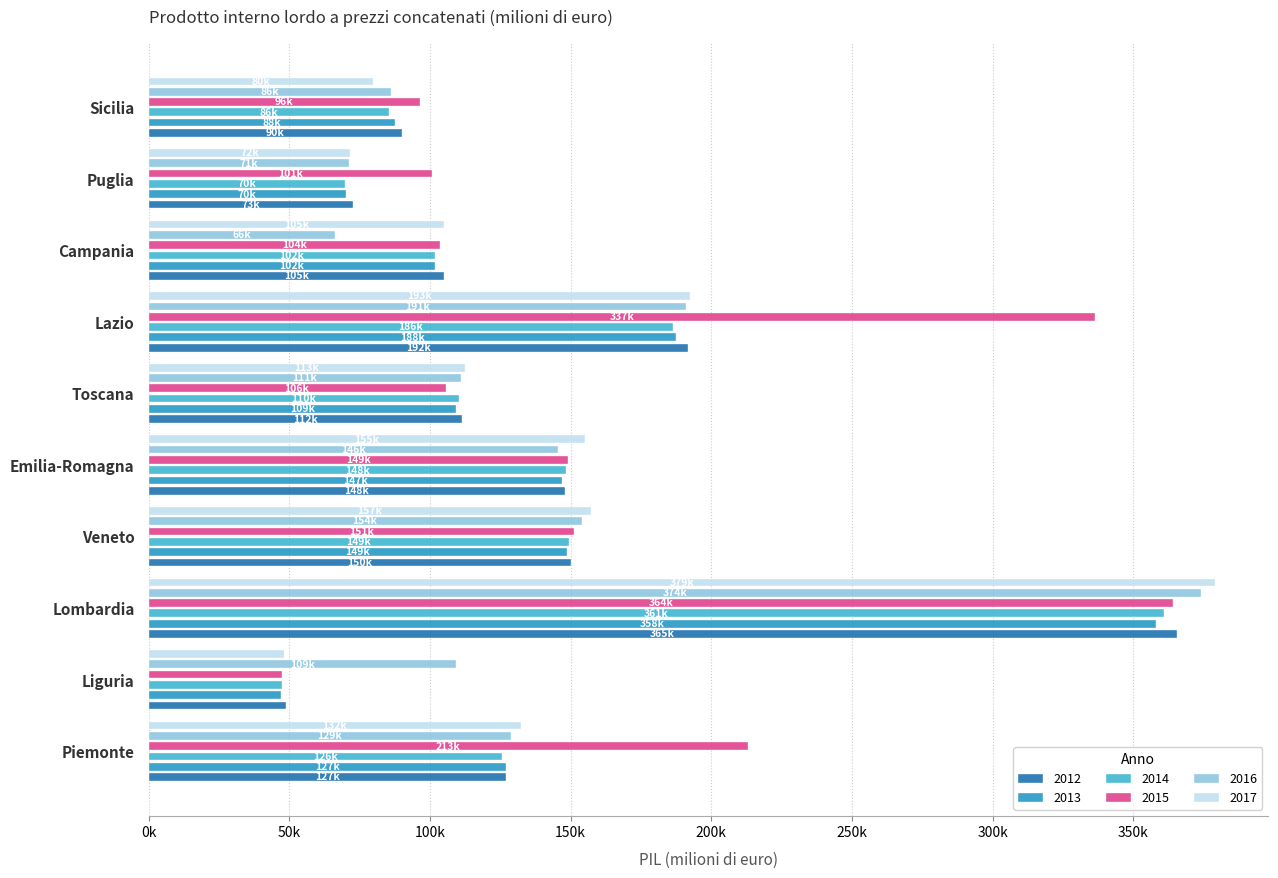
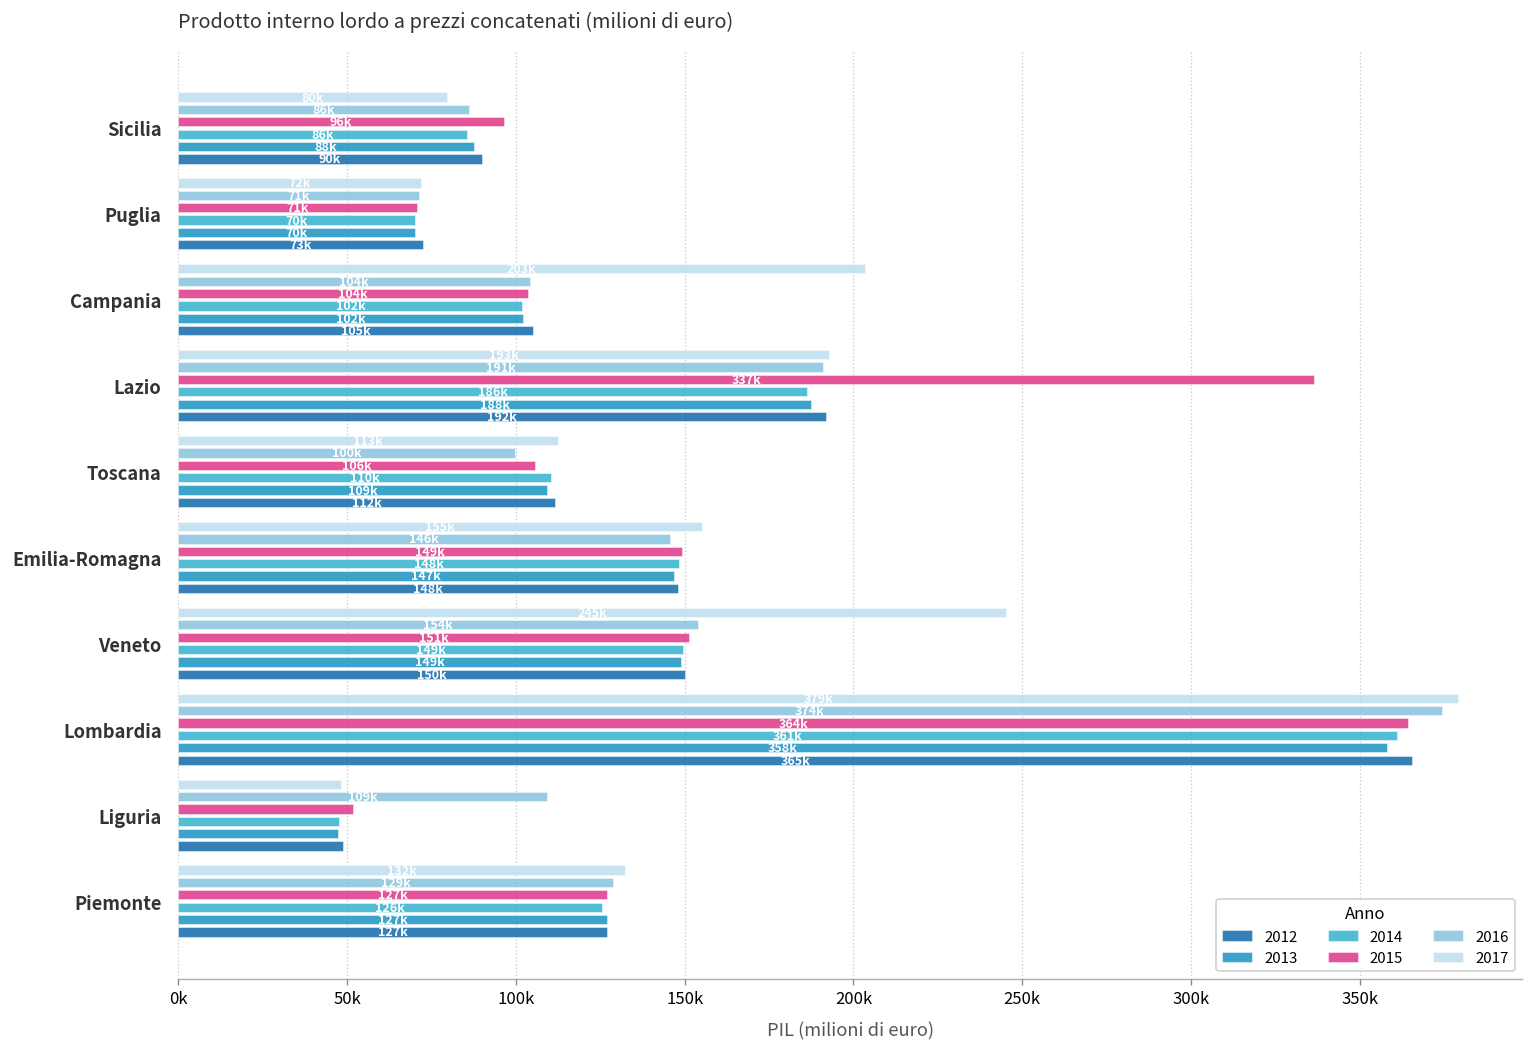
  {
    "2015": {
      "Sicilia": "96k",
-     "Puglia": "101k",
+     "Puglia": "71k",
      "Campania": "104k",
      "Lazio": "337k",
      "Toscana": "106k",
      "Emilia-Romagna": "149k",
      "Veneto": "151k",
      "Lombardia": "364k",
-     "Liguria": "47000",
-     "Piemonte": "213k"
+     "Liguria": "52000",
+     "Piemonte": "127k"
    },
    "2016": {
-     "Campania": "66000",
-     "Toscana": "111k",
+     "Campania": "104000",
+     "Toscana": "100k",
      "Emilia-Romagna": "146k",
      "Veneto": "154k",
      "Lombardia": "374k",
      "Piemonte": "129k"
    },
    "2017": {
      "Sicilia": "80000",
      "Puglia": "72000",
-     "Campania": "105000",
+     "Campania": "203000",
      "Lazio": "193000",
      "Toscana": "113000",
      "Emilia-Romagna": "155000",
-     "Veneto": "157000",
+     "Veneto": "245000",
      "Lombardia": "379000",
      "Liguria": "48000",
      "Piemonte": "132000"
    }
  }
